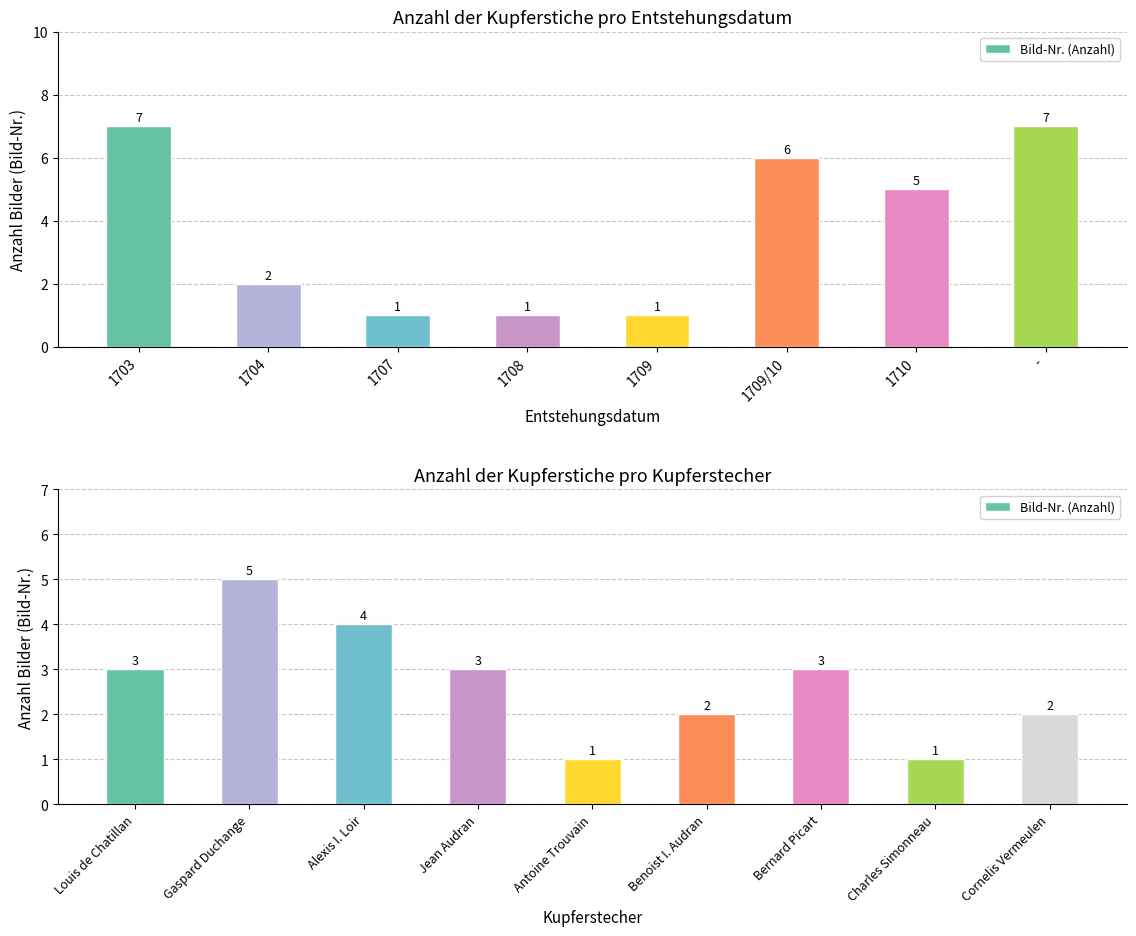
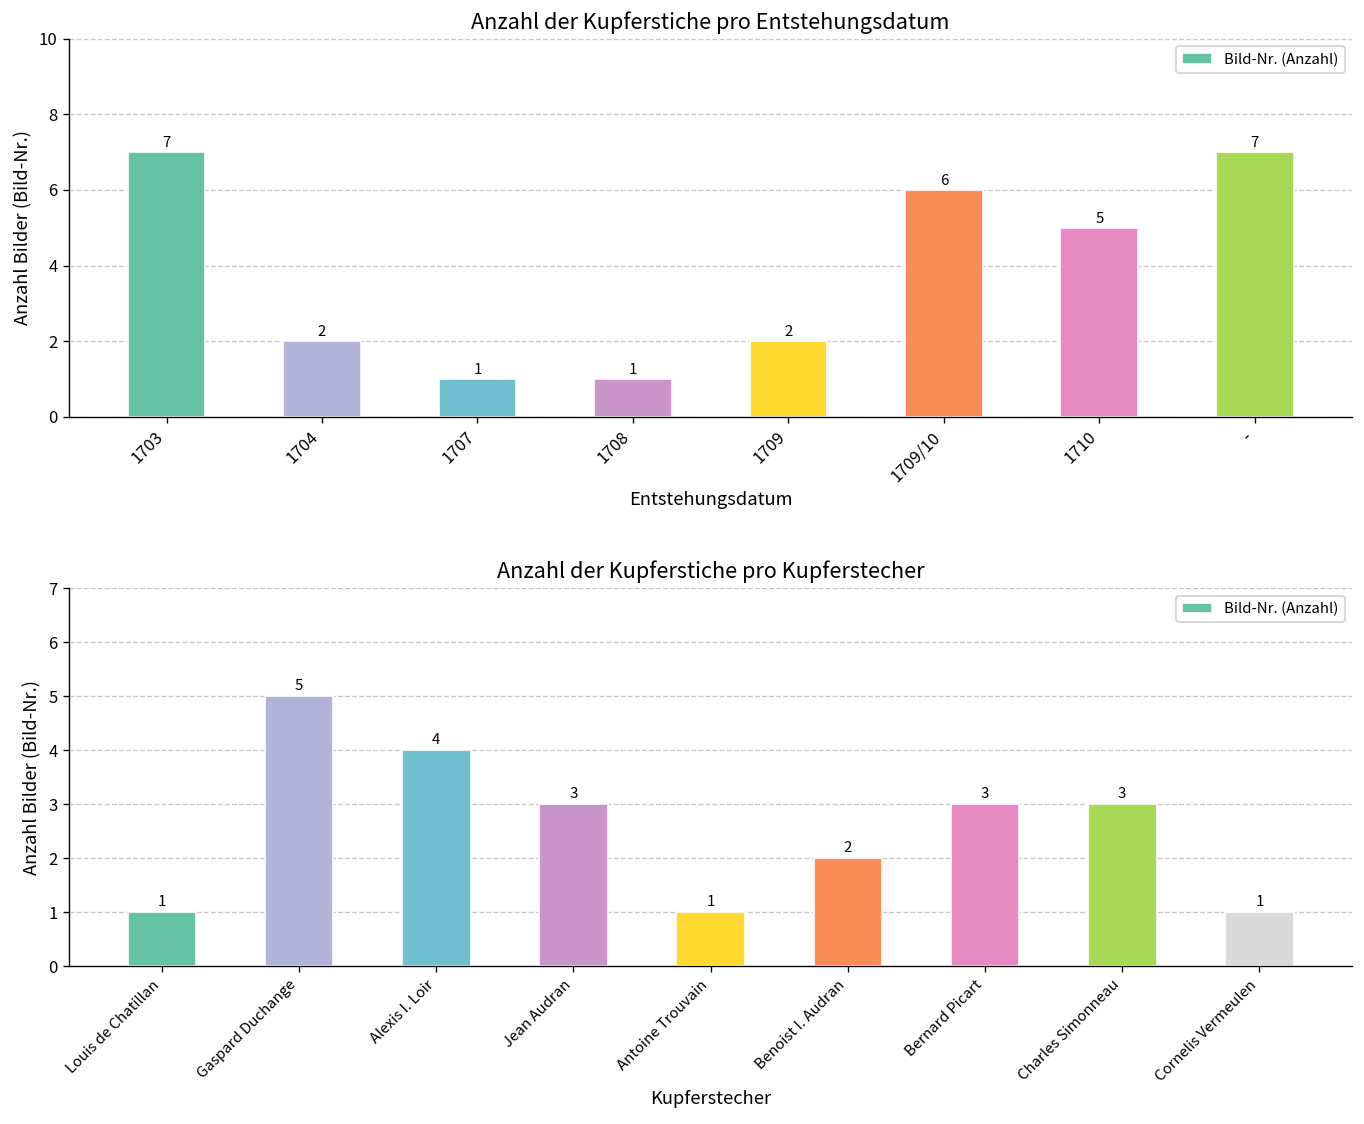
  {
    "Anzahl der Kupferstiche pro Entstehungsdatum": {
      "1703": 7,
      "1704": 2,
      "1707": 1,
      "1708": 1,
-     "1709": 1,
+     "1709": 2,
      "1709/10": 6,
      "1710": 5,
      "-": 7
    },
    "Anzahl der Kupferstiche pro Kupferstecher": {
-     "Louis de Chatillan": 3,
+     "Louis de Chatillan": 1,
      "Gaspard Duchange": 5,
      "Alexis I. Loir": 4,
      "Jean Audran": 3,
      "Antoine Trouvain": 1,
      "Benoist I. Audran": 2,
      "Bernard Picart": 3,
-     "Charles Simonneau": 1,
-     "Cornelis Vermeulen": 2
+     "Charles Simonneau": 3,
+     "Cornelis Vermeulen": 1
    }
  }
